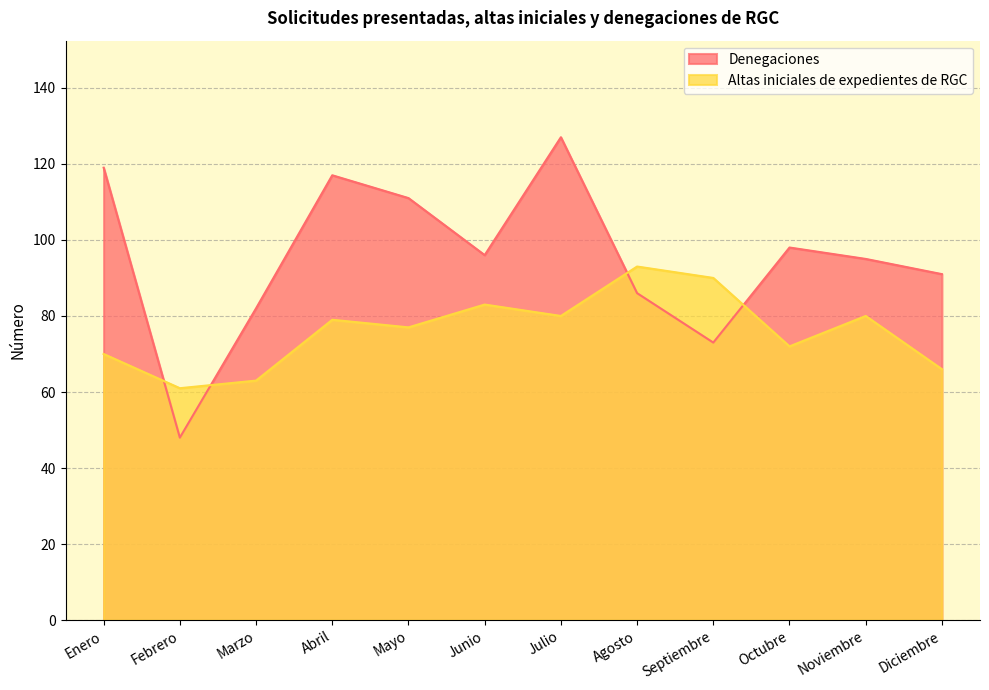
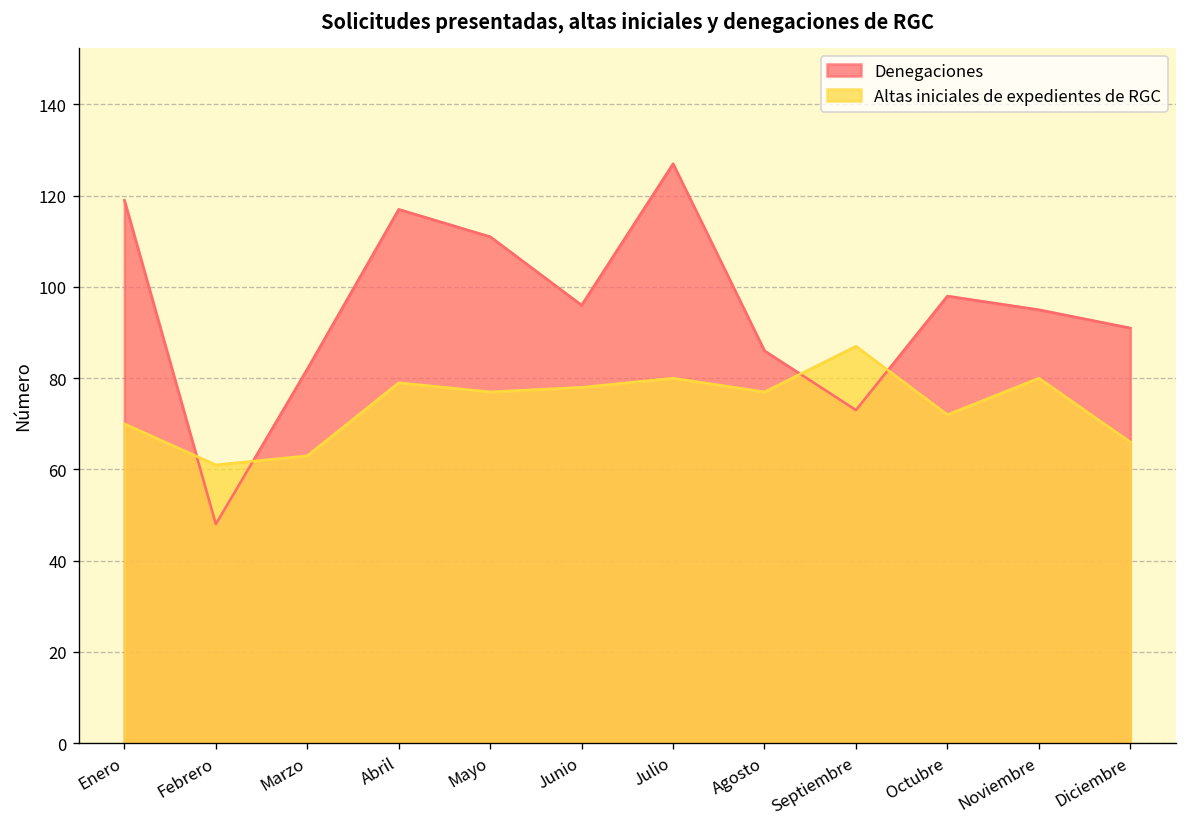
  {
    "Denegaciones": {
      "Enero": 119,
      "Febrero": 48,
      "Marzo": 82,
      "Abril": 117,
      "Mayo": 111,
      "Junio": 96,
      "Julio": 127,
      "Agosto": 86,
      "Septiembre": 73,
      "Octubre": 98,
      "Noviembre": 95,
      "Diciembre": 91
    },
    "Altas iniciales de expedientes de RGC": {
      "Enero": 70,
      "Febrero": 61,
      "Marzo": 63,
      "Abril": 79,
      "Mayo": 77,
-     "Junio": 83,
+     "Junio": 78,
      "Julio": 80,
-     "Agosto": 93,
-     "Septiembre": 90,
+     "Agosto": 77,
+     "Septiembre": 87,
      "Octubre": 72,
      "Noviembre": 80,
      "Diciembre": 66
    }
  }
